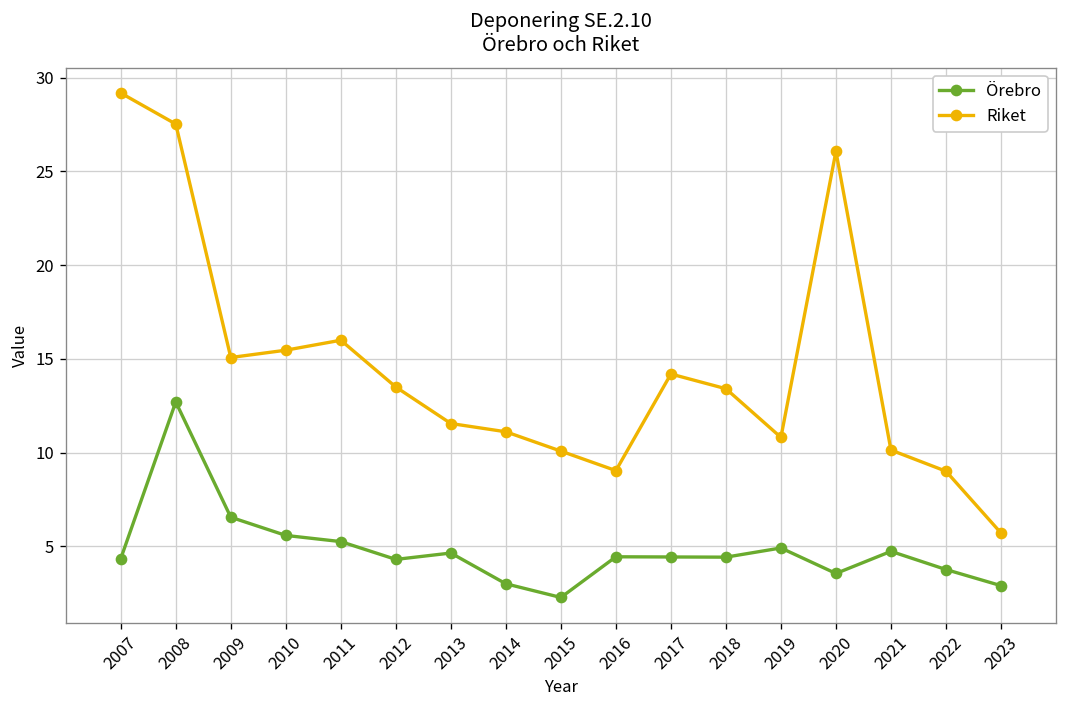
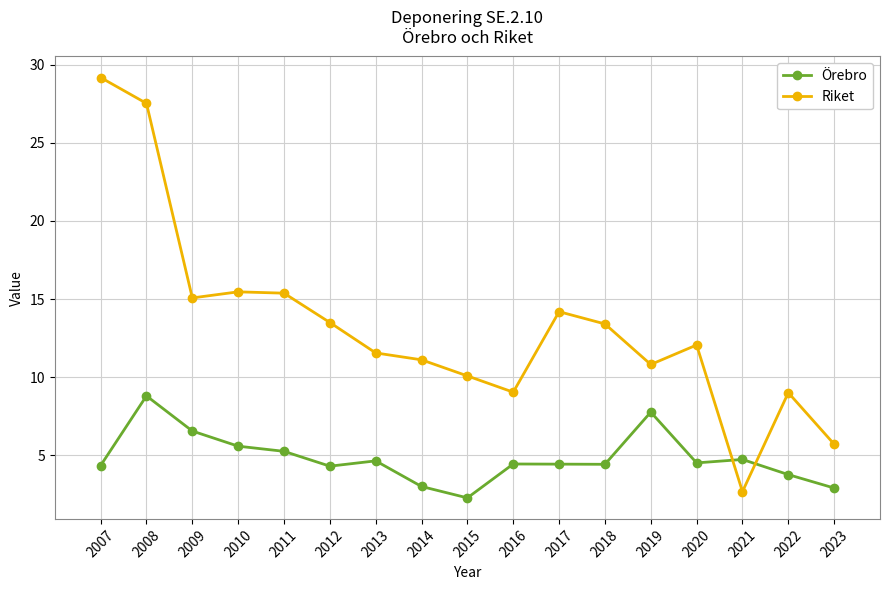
  {
    "Örebro": {
      "2007": 4.3,
-     "2008": 12.7,
+     "2008": 8.8,
      "2009": 6.6,
      "2010": 5.6,
      "2011": 5.3,
      "2012": 4.3,
      "2013": 4.6,
      "2014": 3.0,
      "2015": 2.3,
      "2016": 4.4,
      "2017": 4.4,
      "2018": 4.4,
-     "2019": 4.9,
-     "2020": 3.6,
+     "2019": 7.8,
+     "2020": 4.5,
      "2021": 4.7,
      "2022": 3.8,
      "2023": 2.9
    },
    "Riket": {
      "2007": 29.2,
      "2008": 27.5,
      "2009": 15.1,
      "2010": 15.5,
-     "2011": 16.0,
+     "2011": 15.4,
      "2012": 13.5,
      "2013": 11.6,
      "2014": 11.1,
      "2015": 10.1,
      "2016": 9.0,
      "2017": 14.2,
      "2018": 13.4,
      "2019": 10.8,
-     "2020": 26.1,
-     "2021": 10.1,
+     "2020": 12.1,
+     "2021": 2.7,
      "2022": 9.0,
      "2023": 5.7
    }
  }
